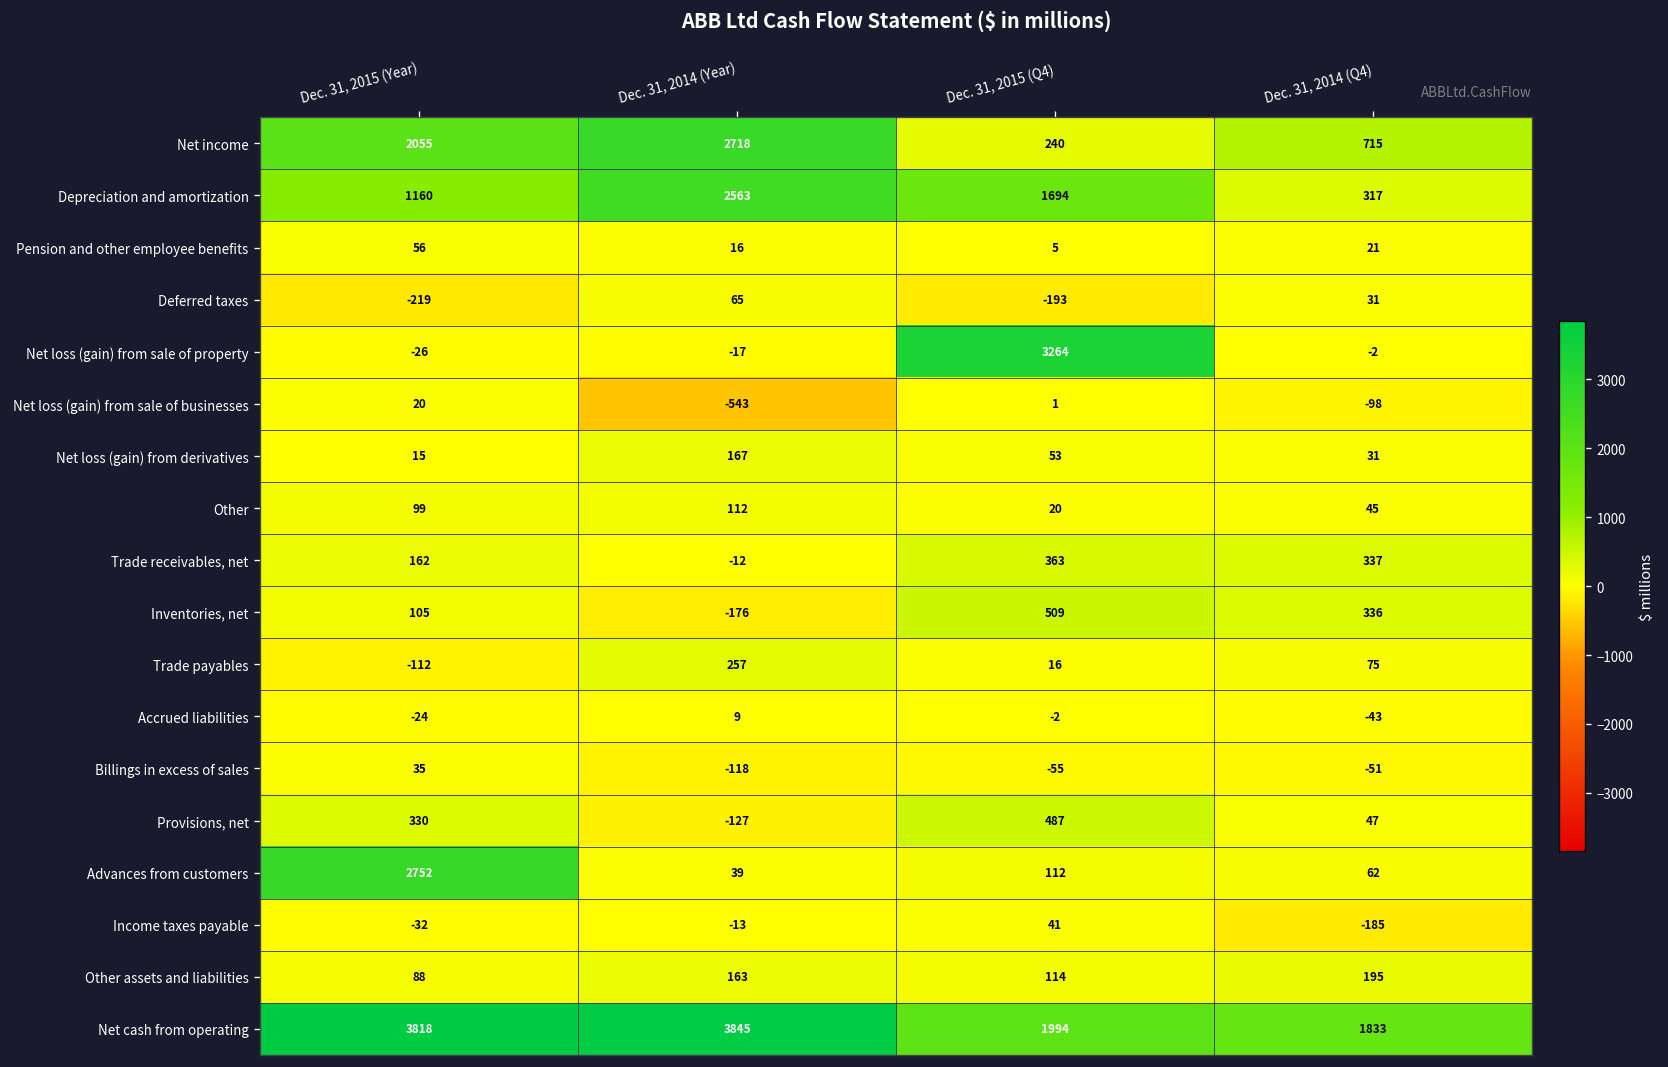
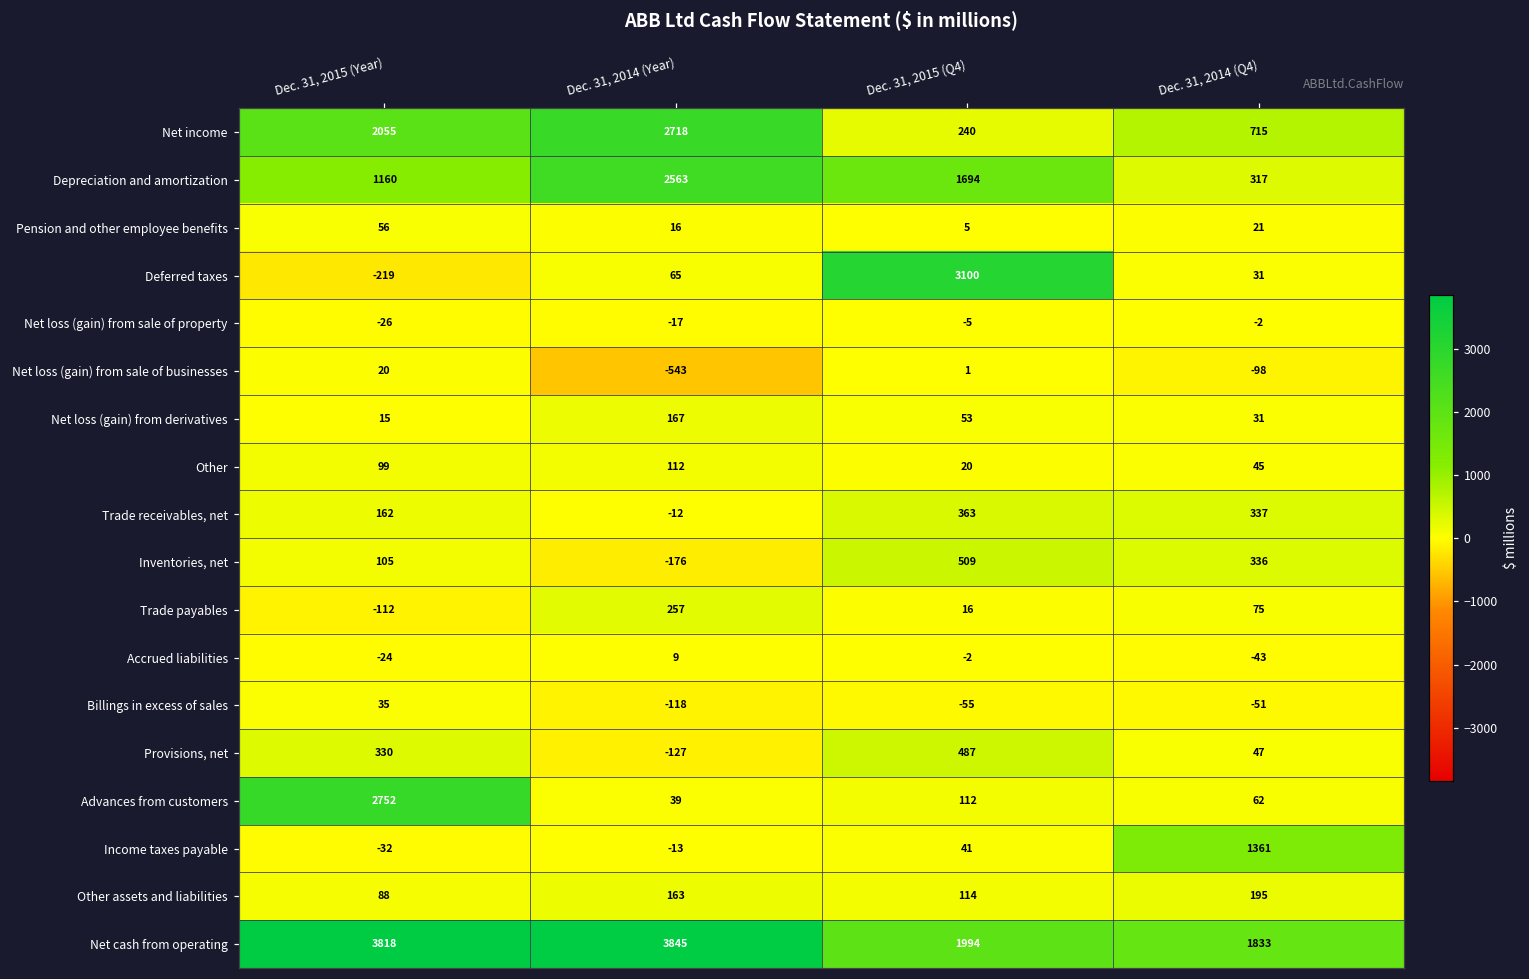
  {
    "Net income": {
      "Dec. 31, 2015 (Year)": 2055,
      "Dec. 31, 2014 (Year)": 2718,
      "Dec. 31, 2015 (Q4)": 240,
      "Dec. 31, 2014 (Q4)": 715
    },
    "Depreciation and amortization": {
      "Dec. 31, 2015 (Year)": 1160,
      "Dec. 31, 2014 (Year)": 2563,
      "Dec. 31, 2015 (Q4)": 1694,
      "Dec. 31, 2014 (Q4)": 317
    },
    "Pension and other employee benefits": {
      "Dec. 31, 2015 (Year)": 56,
      "Dec. 31, 2014 (Year)": 16,
      "Dec. 31, 2015 (Q4)": 5,
      "Dec. 31, 2014 (Q4)": 21
    },
    "Deferred taxes": {
      "Dec. 31, 2015 (Year)": -219,
      "Dec. 31, 2014 (Year)": 65,
-     "Dec. 31, 2015 (Q4)": -193,
+     "Dec. 31, 2015 (Q4)": 3100,
      "Dec. 31, 2014 (Q4)": 31
    },
    "Net loss (gain) from sale of property": {
      "Dec. 31, 2015 (Year)": -26,
      "Dec. 31, 2014 (Year)": -17,
-     "Dec. 31, 2015 (Q4)": 3264,
+     "Dec. 31, 2015 (Q4)": -5,
      "Dec. 31, 2014 (Q4)": -2
    },
    "Net loss (gain) from sale of businesses": {
      "Dec. 31, 2015 (Year)": 20,
      "Dec. 31, 2014 (Year)": -543,
      "Dec. 31, 2015 (Q4)": 1,
      "Dec. 31, 2014 (Q4)": -98
    },
    "Net loss (gain) from derivatives": {
      "Dec. 31, 2015 (Year)": 15,
      "Dec. 31, 2014 (Year)": 167,
      "Dec. 31, 2015 (Q4)": 53,
      "Dec. 31, 2014 (Q4)": 31
    },
    "Other": {
      "Dec. 31, 2015 (Year)": 99,
      "Dec. 31, 2014 (Year)": 112,
      "Dec. 31, 2015 (Q4)": 20,
      "Dec. 31, 2014 (Q4)": 45
    },
    "Trade receivables, net": {
      "Dec. 31, 2015 (Year)": 162,
      "Dec. 31, 2014 (Year)": -12,
      "Dec. 31, 2015 (Q4)": 363,
      "Dec. 31, 2014 (Q4)": 337
    },
    "Inventories, net": {
      "Dec. 31, 2015 (Year)": 105,
      "Dec. 31, 2014 (Year)": -176,
      "Dec. 31, 2015 (Q4)": 509,
      "Dec. 31, 2014 (Q4)": 336
    },
    "Trade payables": {
      "Dec. 31, 2015 (Year)": -112,
      "Dec. 31, 2014 (Year)": 257,
      "Dec. 31, 2015 (Q4)": 16,
      "Dec. 31, 2014 (Q4)": 75
    },
    "Accrued liabilities": {
      "Dec. 31, 2015 (Year)": -24,
      "Dec. 31, 2014 (Year)": 9,
      "Dec. 31, 2015 (Q4)": -2,
      "Dec. 31, 2014 (Q4)": -43
    },
    "Billings in excess of sales": {
      "Dec. 31, 2015 (Year)": 35,
      "Dec. 31, 2014 (Year)": -118,
      "Dec. 31, 2015 (Q4)": -55,
      "Dec. 31, 2014 (Q4)": -51
    },
    "Provisions, net": {
      "Dec. 31, 2015 (Year)": 330,
      "Dec. 31, 2014 (Year)": -127,
      "Dec. 31, 2015 (Q4)": 487,
      "Dec. 31, 2014 (Q4)": 47
    },
    "Advances from customers": {
      "Dec. 31, 2015 (Year)": 2752,
      "Dec. 31, 2014 (Year)": 39,
      "Dec. 31, 2015 (Q4)": 112,
      "Dec. 31, 2014 (Q4)": 62
    },
    "Income taxes payable": {
      "Dec. 31, 2015 (Year)": -32,
      "Dec. 31, 2014 (Year)": -13,
      "Dec. 31, 2015 (Q4)": 41,
-     "Dec. 31, 2014 (Q4)": -185
+     "Dec. 31, 2014 (Q4)": 1361
    },
    "Other assets and liabilities": {
      "Dec. 31, 2015 (Year)": 88,
      "Dec. 31, 2014 (Year)": 163,
      "Dec. 31, 2015 (Q4)": 114,
      "Dec. 31, 2014 (Q4)": 195
    },
    "Net cash from operating": {
      "Dec. 31, 2015 (Year)": 3818,
      "Dec. 31, 2014 (Year)": 3845,
      "Dec. 31, 2015 (Q4)": 1994,
      "Dec. 31, 2014 (Q4)": 1833
    }
  }
